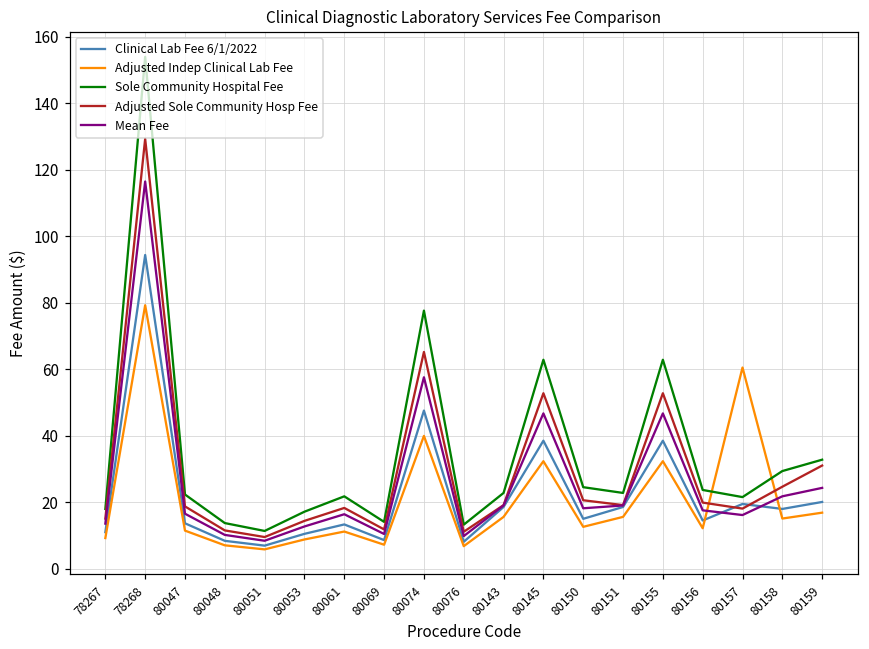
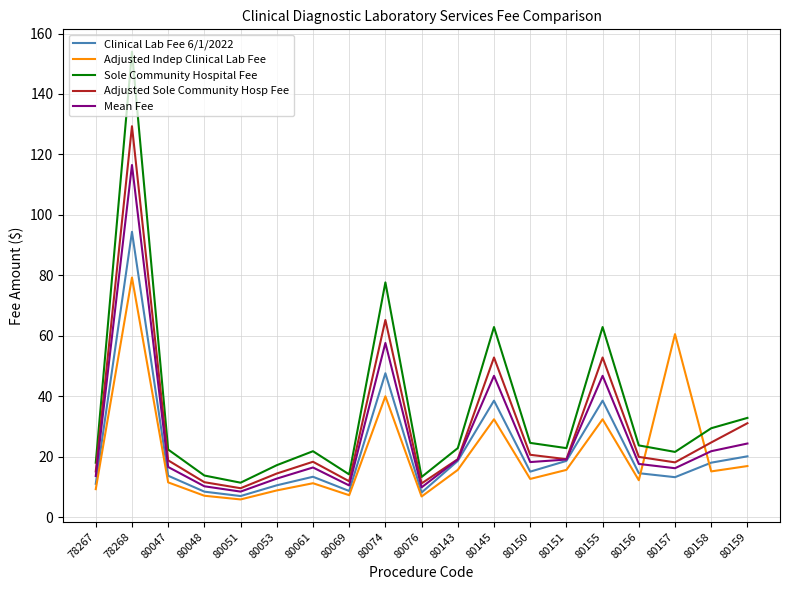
  {
    "Clinical Lab Fee 6/1/2022": {
      "78267": 11,
      "78268": 94,
      "80047": 14,
      "80048": 8,
      "80051": 7,
      "80053": 11,
      "80061": 13,
      "80069": 9,
      "80074": 48,
      "80076": 8,
      "80145": 39,
      "80150": 15,
      "80155": 39,
      "80156": 15,
-     "80157": 20,
+     "80157": 13,
      "80158": 18,
      "80159": 20
    },
    "Adjusted Indep Clinical Lab Fee": {
      "78267": 9,
      "78268": 79,
      "80047": 12,
      "80048": 7,
      "80051": 6,
      "80053": 9,
      "80061": 11,
      "80069": 7,
      "80074": 40,
      "80076": 7,
      "80143": 16,
      "80145": 32,
      "80150": 13,
      "80151": 16,
      "80155": 32,
      "80156": 12,
      "80157": 61,
      "80158": 15,
      "80159": 17
    },
    "Sole Community Hospital Fee": {
      "78267": 18,
      "80047": 22,
      "80048": 14,
      "80051": 11,
      "80053": 17,
      "80061": 22,
      "80069": 14,
      "80074": 78,
      "80076": 13,
      "80143": 23,
      "80145": 63,
      "80150": 25,
      "80151": 23,
      "80155": 63,
      "80156": 24,
      "80157": 22,
      "80158": 29,
      "80159": 33
    },
    "Adjusted Sole Community Hosp Fee": {
      "78267": 15,
      "78268": 129,
      "80047": 19,
      "80048": 12,
      "80051": 10,
      "80053": 14,
      "80061": 18,
      "80069": 12,
      "80074": 65,
      "80076": 11,
      "80145": 53,
      "80150": 21,
      "80155": 53,
      "80156": 20,
      "80157": 18,
      "80158": 25,
      "80159": 31
    },
    "Mean Fee": {
      "78267": 14,
      "78268": 117,
      "80047": 17,
      "80048": 10,
      "80051": 8,
      "80053": 13,
      "80061": 16,
      "80069": 11,
      "80074": 58,
      "80076": 10,
      "80145": 47,
      "80150": 18,
      "80155": 47,
      "80156": 18,
      "80157": 16,
      "80158": 22,
      "80159": 24
    }
  }
